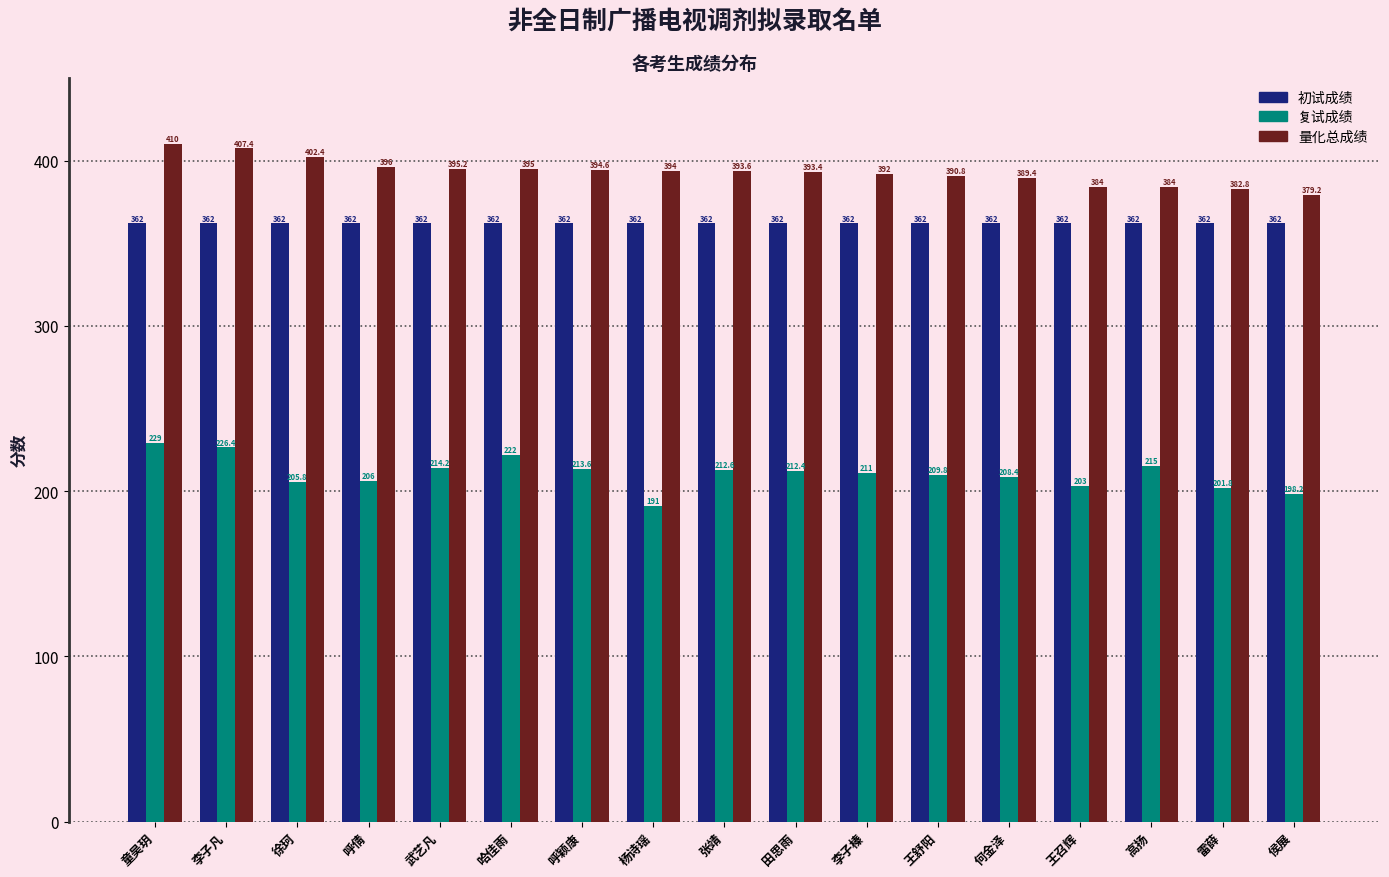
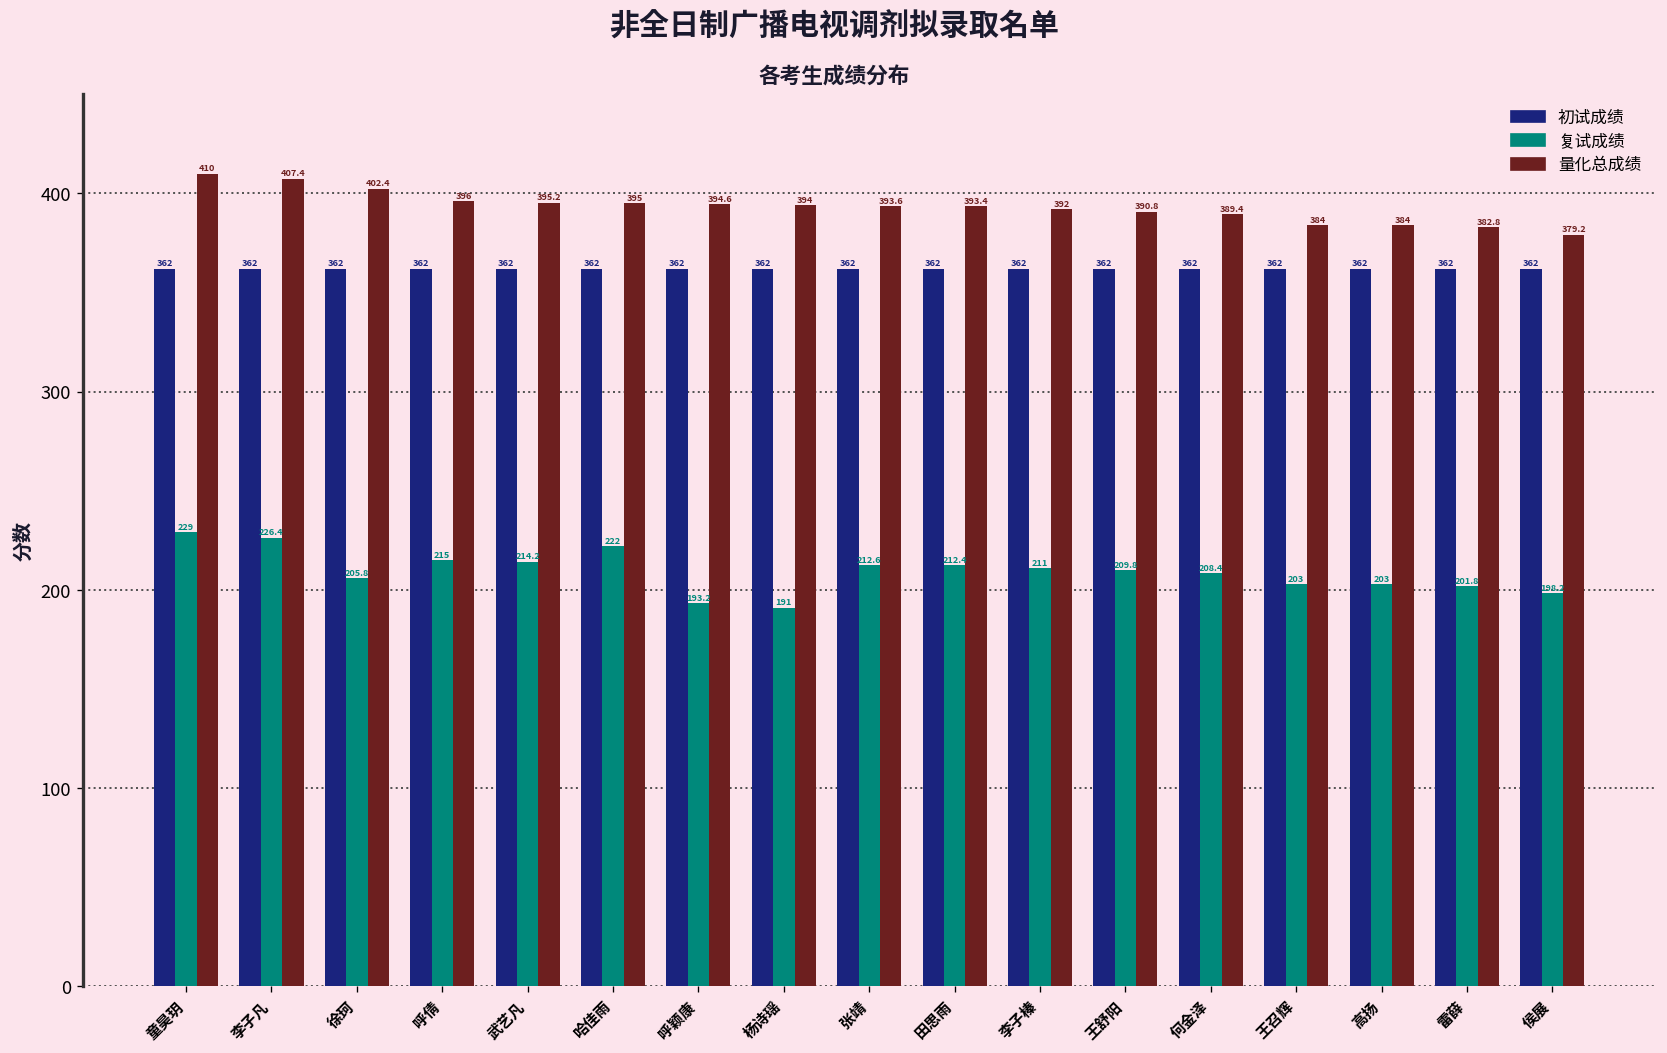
  {
    "初试成绩": {
      "童昊玥": 362,
      "李子凡": 362,
      "徐珂": 362,
      "呼倩": 362,
      "武艺凡": 362,
      "哈佳雨": 362,
      "呼颖康": 362,
      "杨诗瑶": 362,
      "张靖": 362,
      "田思雨": 362,
      "李子榛": 362,
      "王舒阳": 362,
      "何金泽": 362,
      "王召辉": 362,
      "高扬": 362,
      "雷薛": 362,
      "侯展": 362
    },
    "复试成绩": {
      "童昊玥": 229,
      "李子凡": 226.4,
      "徐珂": 205.8,
-     "呼倩": 206,
+     "呼倩": 215,
      "武艺凡": 214.2,
      "哈佳雨": 222,
-     "呼颖康": 213.6,
+     "呼颖康": 193.2,
      "杨诗瑶": 191,
      "张靖": 212.6,
      "田思雨": 212.4,
      "李子榛": 211,
      "王舒阳": 209.8,
      "何金泽": 208.4,
      "王召辉": 203,
-     "高扬": 215,
+     "高扬": 203,
      "雷薛": 201.8,
      "侯展": 198.2
    },
    "量化总成绩": {
      "童昊玥": 410,
      "李子凡": 407.4,
      "徐珂": 402.4,
      "呼倩": 396,
      "武艺凡": 395.2,
      "哈佳雨": 395,
      "呼颖康": 394.6,
      "杨诗瑶": 394,
      "张靖": 393.6,
      "田思雨": 393.4,
      "李子榛": 392,
      "王舒阳": 390.8,
      "何金泽": 389.4,
      "王召辉": 384,
      "高扬": 384,
      "雷薛": 382.8,
      "侯展": 379.2
    }
  }
